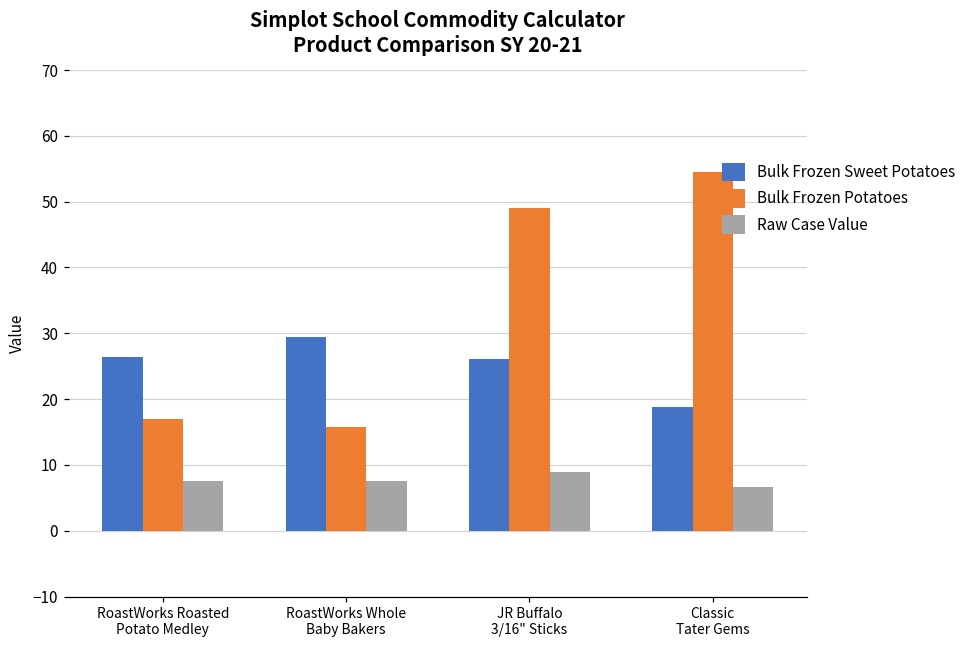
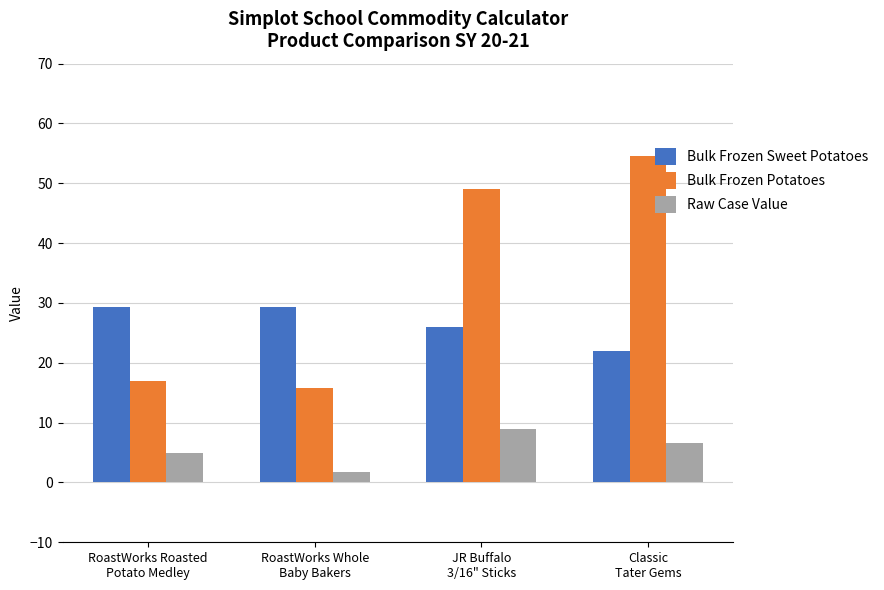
  {
    "Bulk Frozen Sweet Potatoes": {
-     "RoastWorks Roasted Potato Medley": 26,
+     "RoastWorks Roasted Potato Medley": 29,
      "RoastWorks Whole Baby Bakers": 29,
      "JR Buffalo 3/16\" Sticks": 26,
-     "Classic Tater Gems": 19
+     "Classic Tater Gems": 22
    },
    "Bulk Frozen Potatoes": {
      "RoastWorks Roasted Potato Medley": 17,
      "RoastWorks Whole Baby Bakers": 16,
      "JR Buffalo 3/16\" Sticks": 49,
      "Classic Tater Gems": 55
    },
    "Raw Case Value": {
-     "RoastWorks Roasted Potato Medley": 8,
-     "RoastWorks Whole Baby Bakers": 8,
+     "RoastWorks Roasted Potato Medley": 5,
+     "RoastWorks Whole Baby Bakers": 2,
      "JR Buffalo 3/16\" Sticks": 9,
      "Classic Tater Gems": 7
    }
  }
